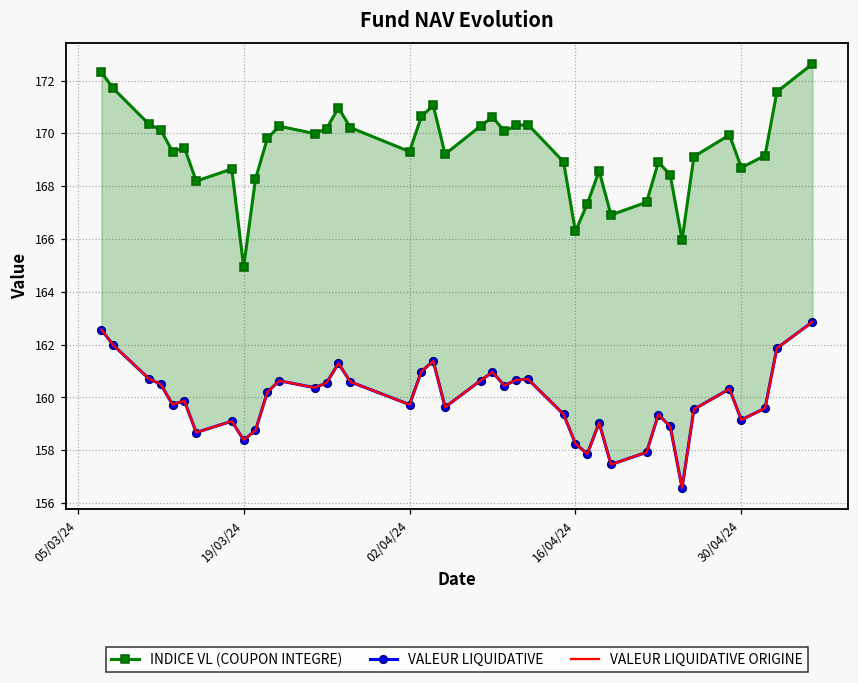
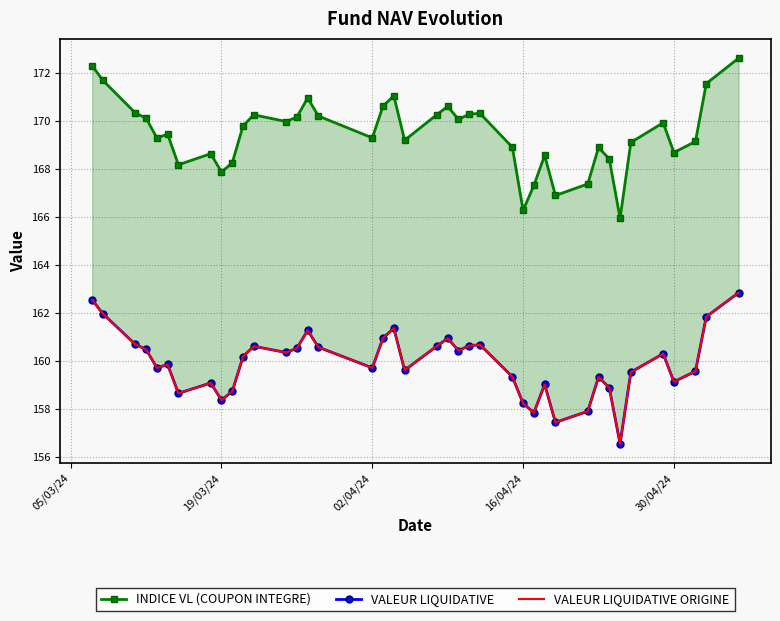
  {
    "INDICE VL (COUPON INTEGRE)": {
-     "19/03/24": 164.9,
+     "19/03/24": 167.9,
      "02/04/24": 169.3,
      "16/04/24": 166.3,
      "30/04/24": 168.7
    }
  }
